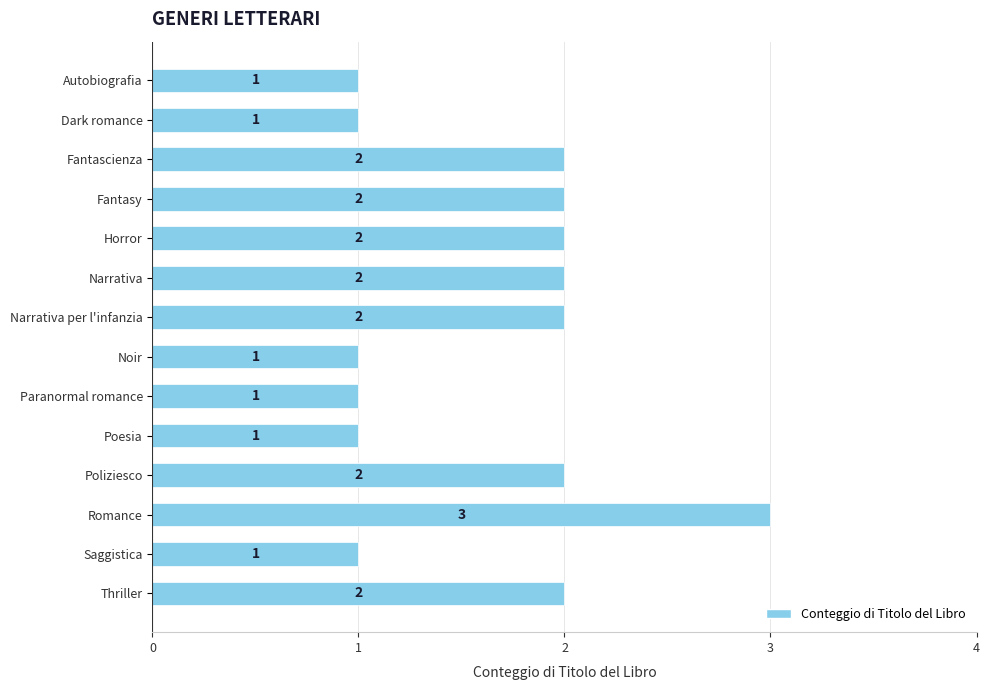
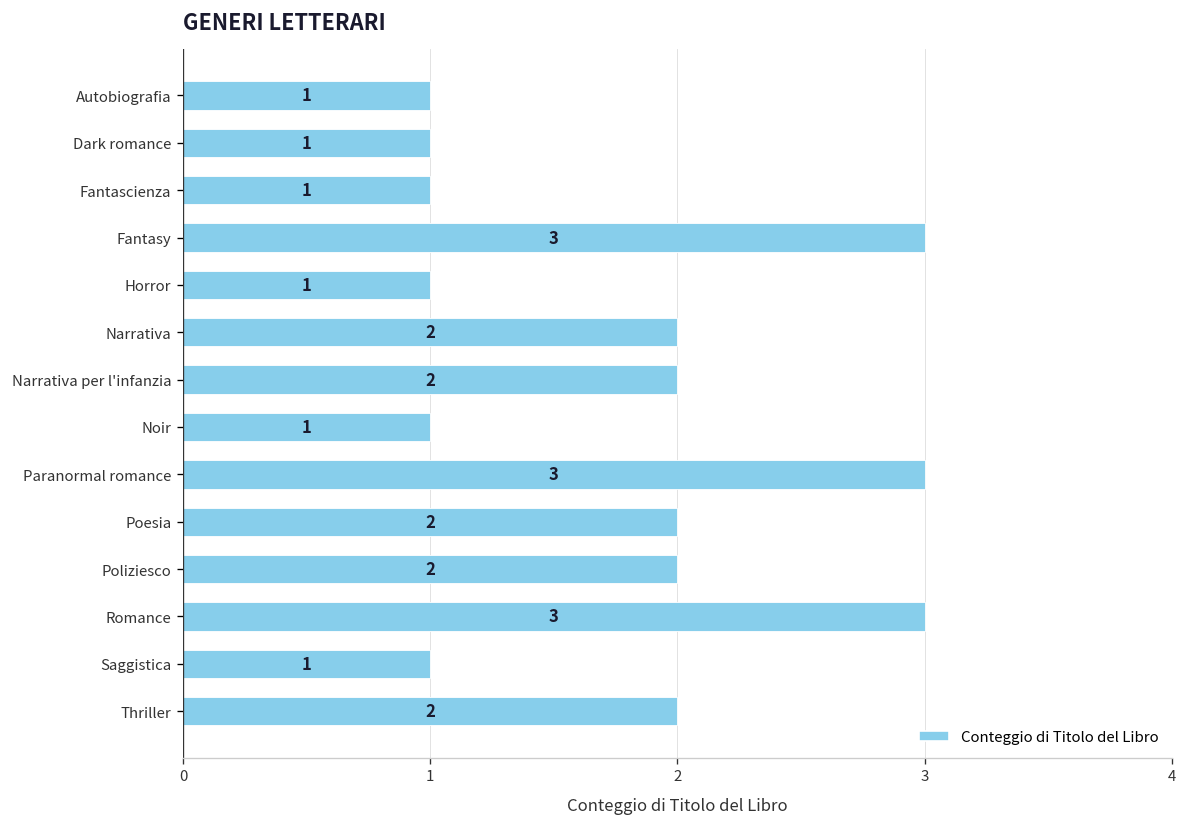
  {
    "Autobiografia": 1,
    "Dark romance": 1,
-   "Fantascienza": 2,
-   "Fantasy": 2,
-   "Horror": 2,
+   "Fantascienza": 1,
+   "Fantasy": 3,
+   "Horror": 1,
    "Narrativa": 2,
    "Narrativa per l'infanzia": 2,
    "Noir": 1,
-   "Paranormal romance": 1,
-   "Poesia": 1,
+   "Paranormal romance": 3,
+   "Poesia": 2,
    "Poliziesco": 2,
    "Romance": 3,
    "Saggistica": 1,
    "Thriller": 2
  }
